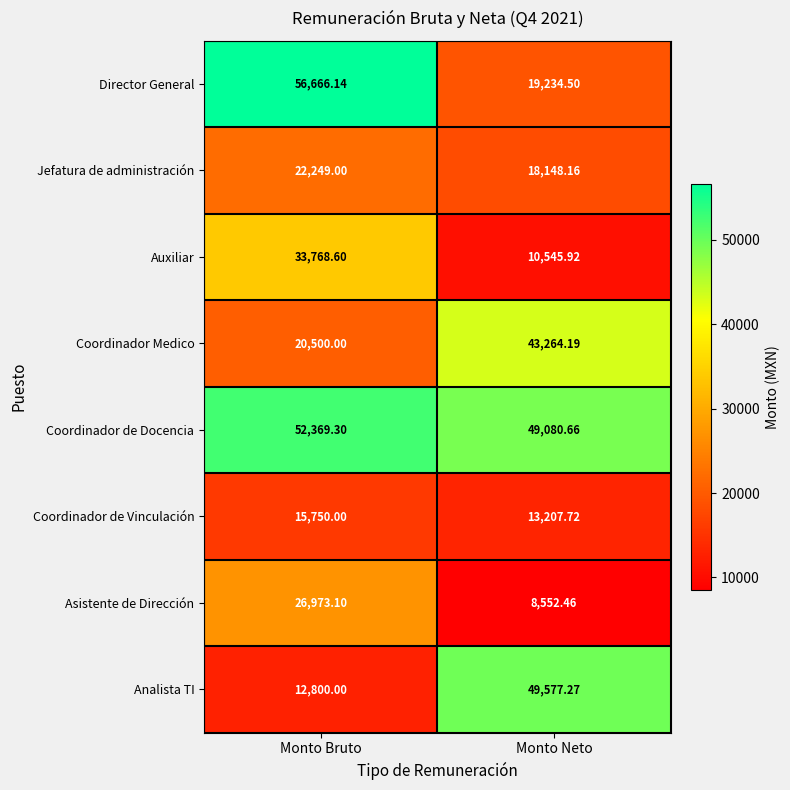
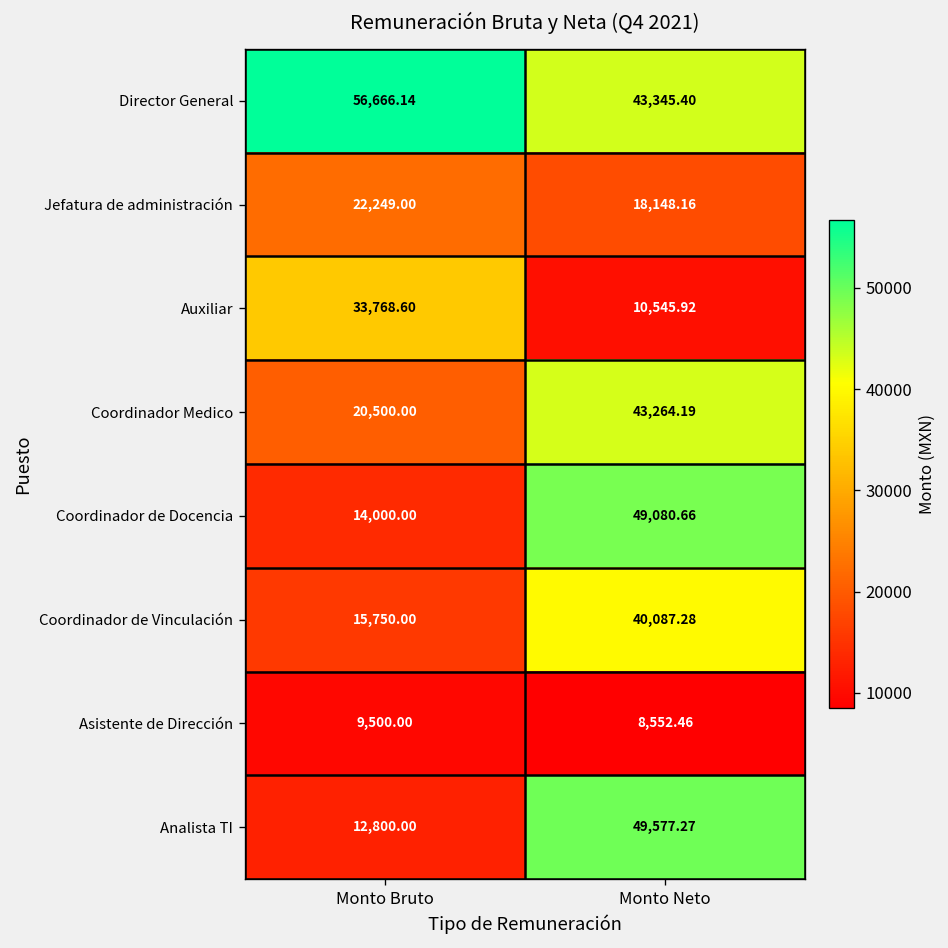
  {
    "Director General": {
      "Monto Bruto": "56,666.14",
-     "Monto Neto": "19,234.50"
+     "Monto Neto": "43,345.40"
    },
    "Jefatura de administración": {
      "Monto Bruto": "22,249.00",
      "Monto Neto": "18,148.16"
    },
    "Auxiliar": {
      "Monto Bruto": "33,768.60",
      "Monto Neto": "10,545.92"
    },
    "Coordinador Medico": {
      "Monto Bruto": "20,500.00",
      "Monto Neto": "43,264.19"
    },
    "Coordinador de Docencia": {
-     "Monto Bruto": "52,369.30",
+     "Monto Bruto": "14,000.00",
      "Monto Neto": "49,080.66"
    },
    "Coordinador de Vinculación": {
      "Monto Bruto": "15,750.00",
-     "Monto Neto": "13,207.72"
+     "Monto Neto": "40,087.28"
    },
    "Asistente de Dirección": {
-     "Monto Bruto": "26,973.10",
+     "Monto Bruto": "9,500.00",
      "Monto Neto": "8,552.46"
    },
    "Analista TI": {
      "Monto Bruto": "12,800.00",
      "Monto Neto": "49,577.27"
    }
  }
